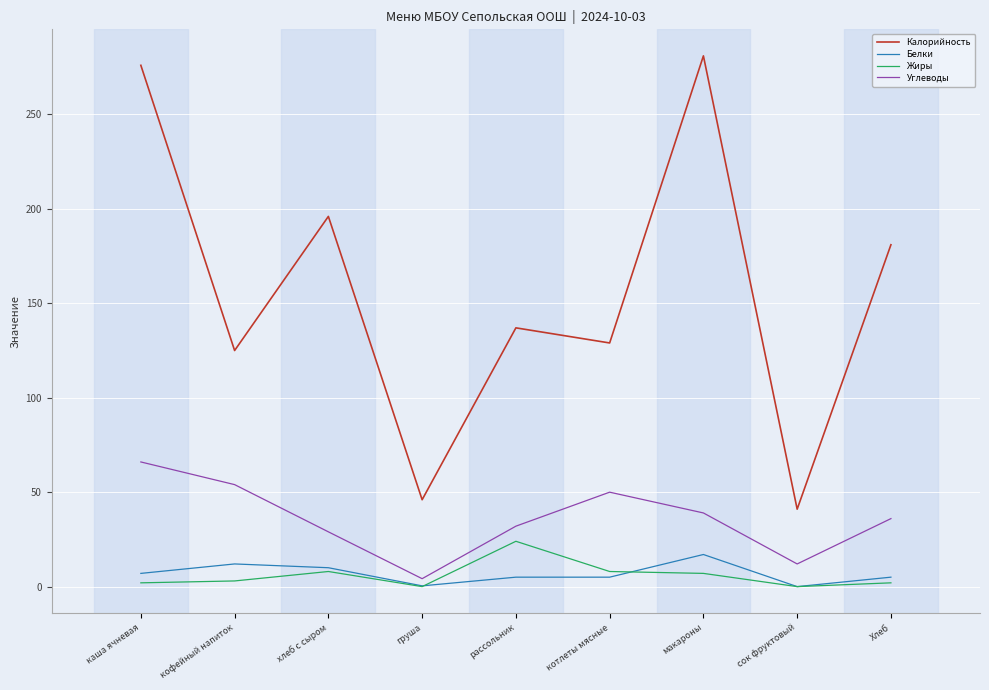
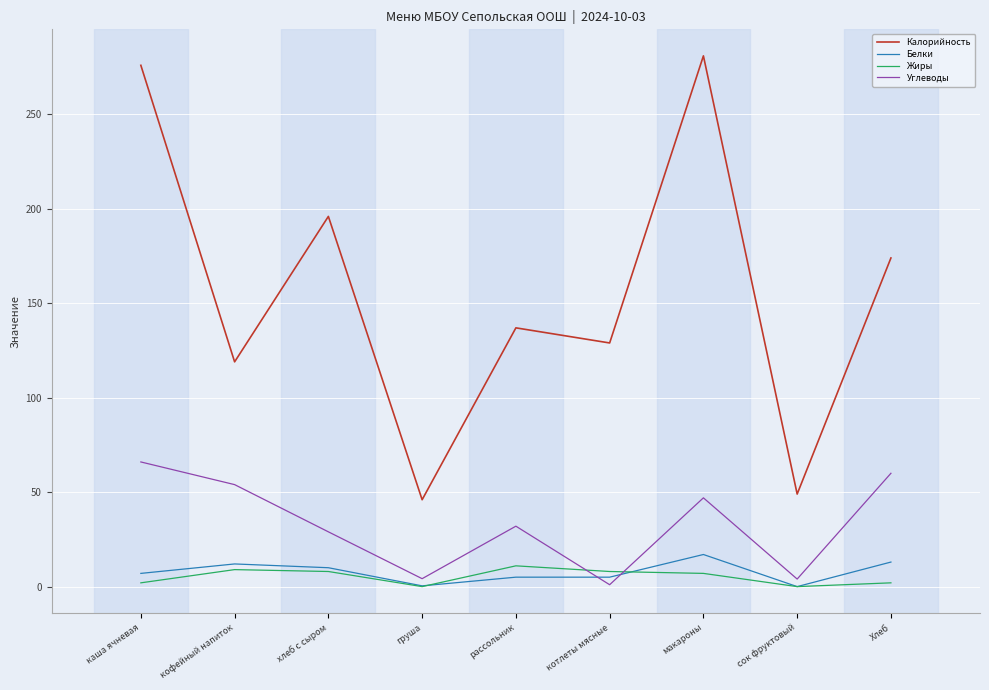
  {
    "Калорийность": {
      "каша ячневая": 276,
-     "кофейный напиток": 125,
+     "кофейный напиток": 119,
      "хлеб с сыром": 196,
      "груша": 46,
      "рассольник": 137,
      "котлеты мясные": 129,
      "макароны": 281,
-     "сок фруктовый": 41,
-     "Хлеб": 181
+     "сок фруктовый": 49,
+     "Хлеб": 174
    },
    "Белки": {
      "каша ячневая": 7,
      "кофейный напиток": 12,
      "хлеб с сыром": 10,
      "рассольник": 5,
      "котлеты мясные": 5,
      "макароны": 17,
-     "Хлеб": 5
+     "Хлеб": 13
    },
    "Жиры": {
      "каша ячневая": 2,
-     "кофейный напиток": 3,
+     "кофейный напиток": 9,
      "хлеб с сыром": 8,
-     "рассольник": 24,
+     "рассольник": 11,
      "котлеты мясные": 8,
      "макароны": 7,
      "Хлеб": 2
    },
    "Углеводы": {
      "каша ячневая": 66,
      "кофейный напиток": 54,
      "хлеб с сыром": 29,
      "груша": 4,
      "рассольник": 32,
-     "котлеты мясные": 50,
-     "макароны": 39,
-     "сок фруктовый": 12,
-     "Хлеб": 36
+     "котлеты мясные": 1,
+     "макароны": 47,
+     "сок фруктовый": 4,
+     "Хлеб": 60
    }
  }
